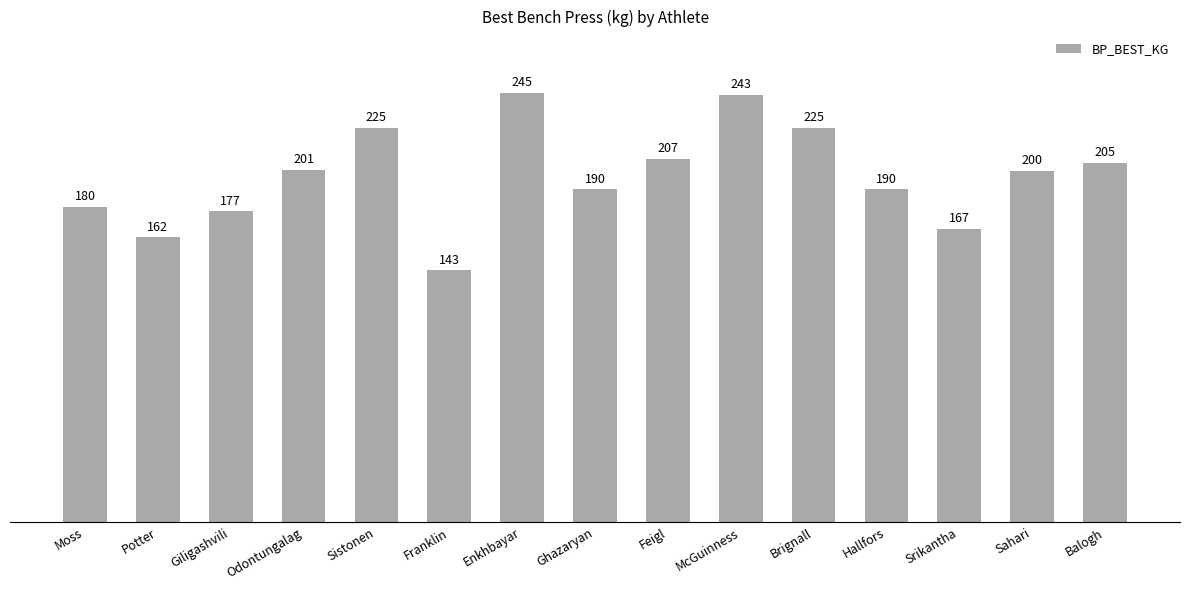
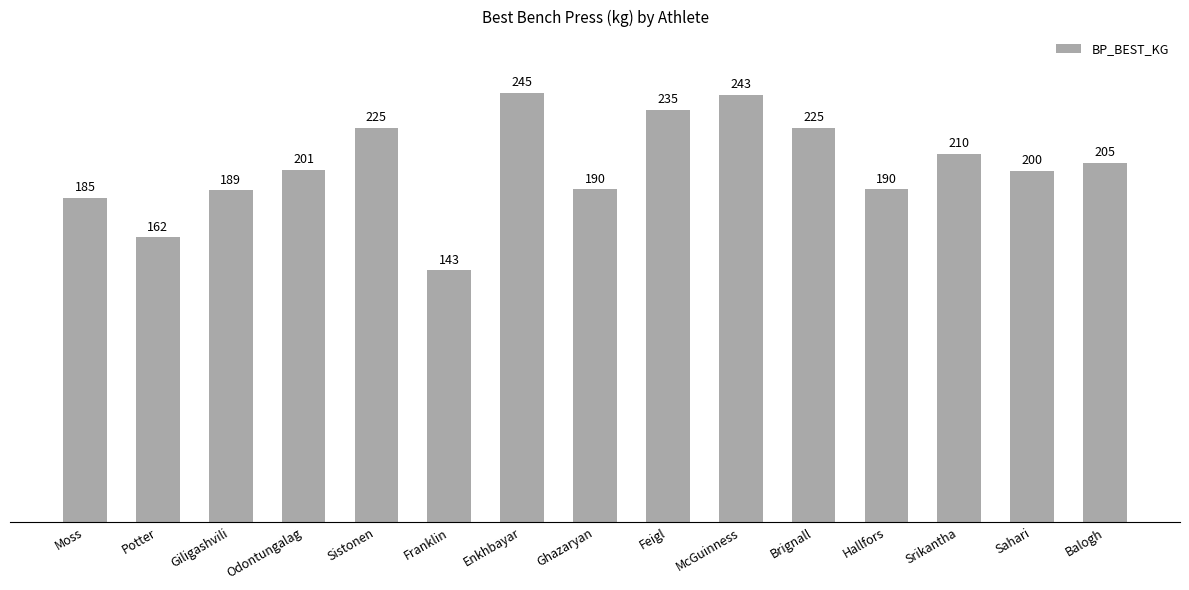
  {
-   "Moss": 180,
+   "Moss": 185,
    "Potter": 162,
-   "Giligashvili": 177,
+   "Giligashvili": 189,
    "Odontungalag": 201,
    "Sistonen": 225,
    "Enkhbayar": 245,
    "Ghazaryan": 190,
-   "Feigl": 207,
+   "Feigl": 235,
    "Brignall": 225,
    "Hallfors": 190,
-   "Srikantha": 167,
+   "Srikantha": 210,
    "Balogh": 205
  }
